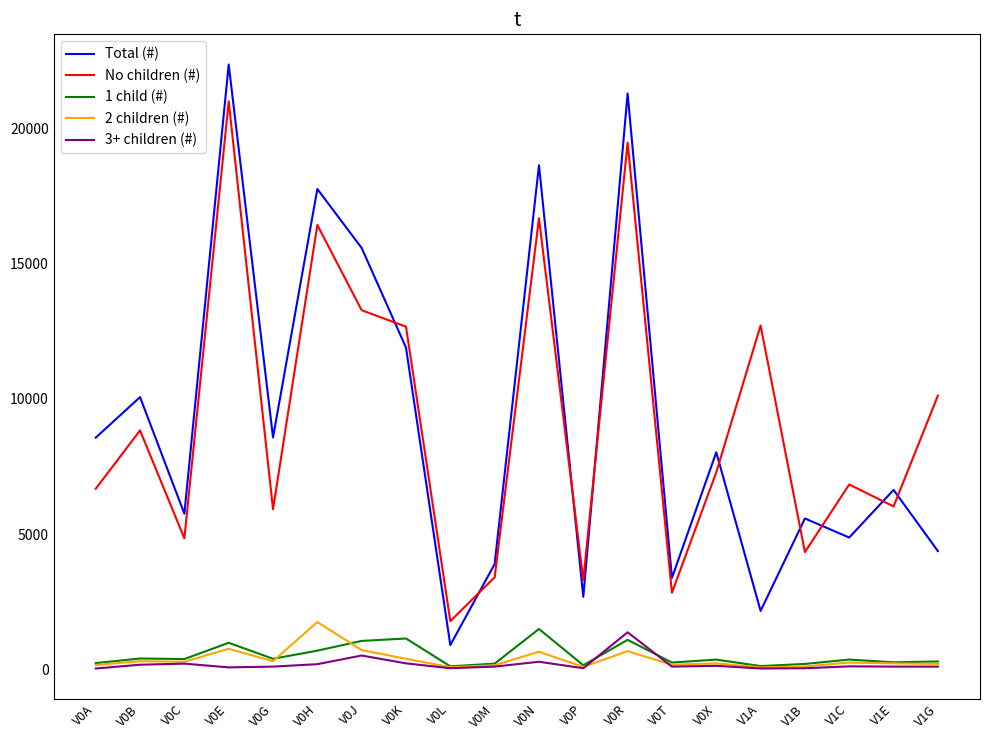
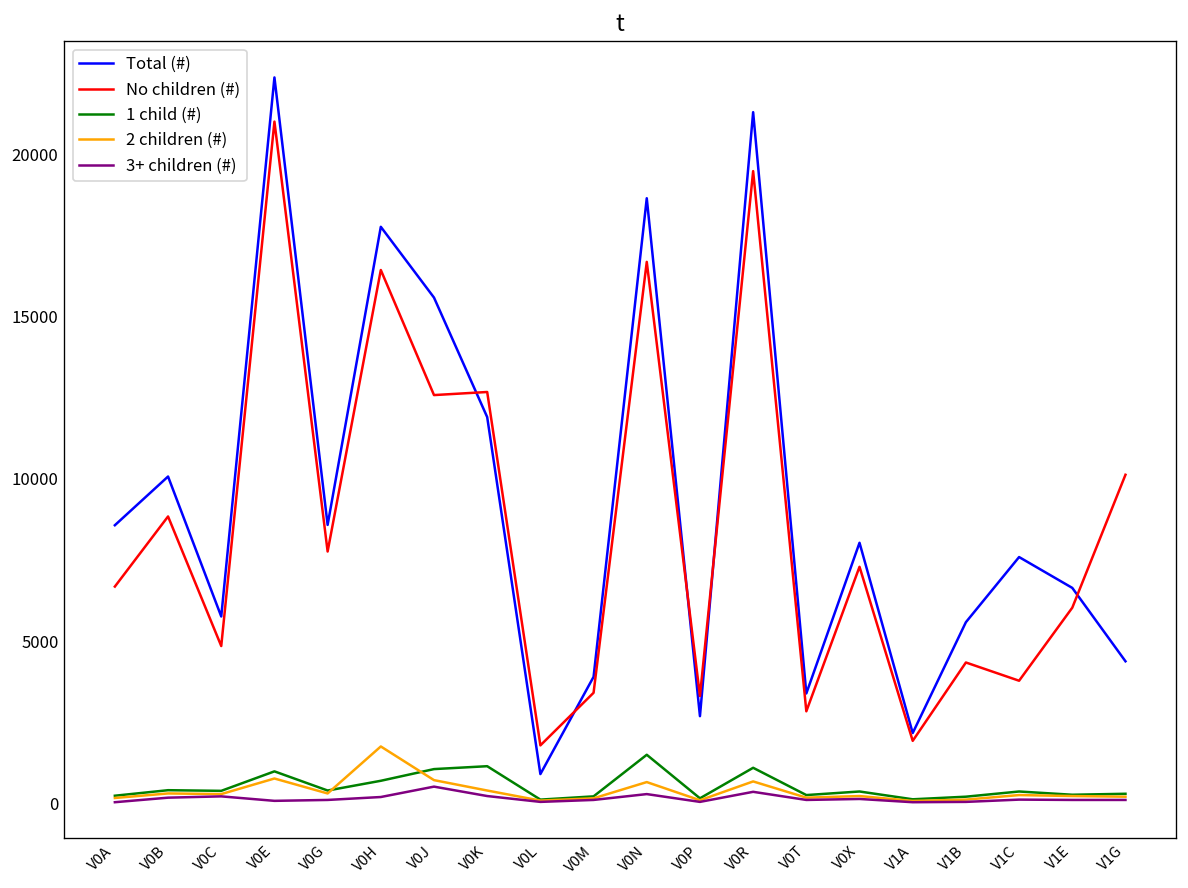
  {
    "Total (#)": {
      "V0A": 8600,
      "V0B": 10100,
      "V0C": 5800,
      "V0E": 22400,
      "V0G": 8600,
      "V0H": 17800,
      "V0J": 15600,
      "V0K": 11900,
      "V0L": 900,
      "V0M": 3900,
      "V0N": 18600,
      "V0P": 2700,
      "V0R": 21300,
      "V0T": 3400,
      "V0X": 8000,
      "V1A": 2200,
      "V1B": 5600,
-     "V1C": 4900,
+     "V1C": 7600,
      "V1E": 6600,
      "V1G": 4400
    },
    "No children (#)": {
      "V0A": 6700,
      "V0B": 8800,
      "V0C": 4900,
      "V0E": 21000,
-     "V0G": 5900,
+     "V0G": 7800,
      "V0H": 16400,
-     "V0J": 13300,
+     "V0J": 12600,
      "V0K": 12700,
      "V0L": 1800,
      "V0M": 3400,
      "V0N": 16700,
      "V0P": 3300,
      "V0R": 19500,
      "V0T": 2800,
      "V0X": 7300,
-     "V1A": 12700,
+     "V1A": 1900,
      "V1B": 4300,
-     "V1C": 6800,
+     "V1C": 3800,
      "V1E": 6000,
      "V1G": 10100
    },
    "1 child (#)": {
      "V0B": 400,
      "V0C": 400,
      "V0E": 1000,
      "V0H": 700,
      "V0J": 1100,
      "V0K": 1100,
      "V0N": 1500,
      "V0R": 1100,
      "V0X": 400,
      "V1C": 400
    },
    "2 children (#)": {
      "V0B": 300,
      "V0E": 800,
      "V0H": 1800,
      "V0J": 700,
      "V0K": 400,
      "V0N": 700,
      "V0R": 700,
      "V1C": 300
    },
    "3+ children (#)": {
      "V0A": 0,
      "V0B": 200,
      "V0E": 100,
      "V0G": 100,
      "V0H": 200,
      "V0J": 500,
      "V0K": 200,
      "V0N": 300,
-     "V0R": 1400,
+     "V0R": 400,
      "V1C": 100,
      "V1E": 100,
      "V1G": 100
    }
  }
